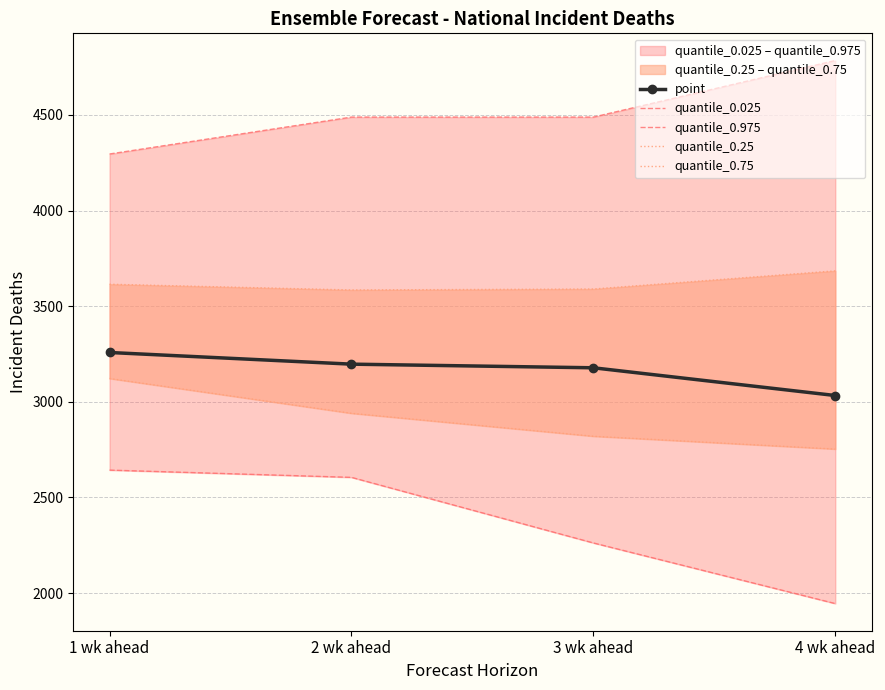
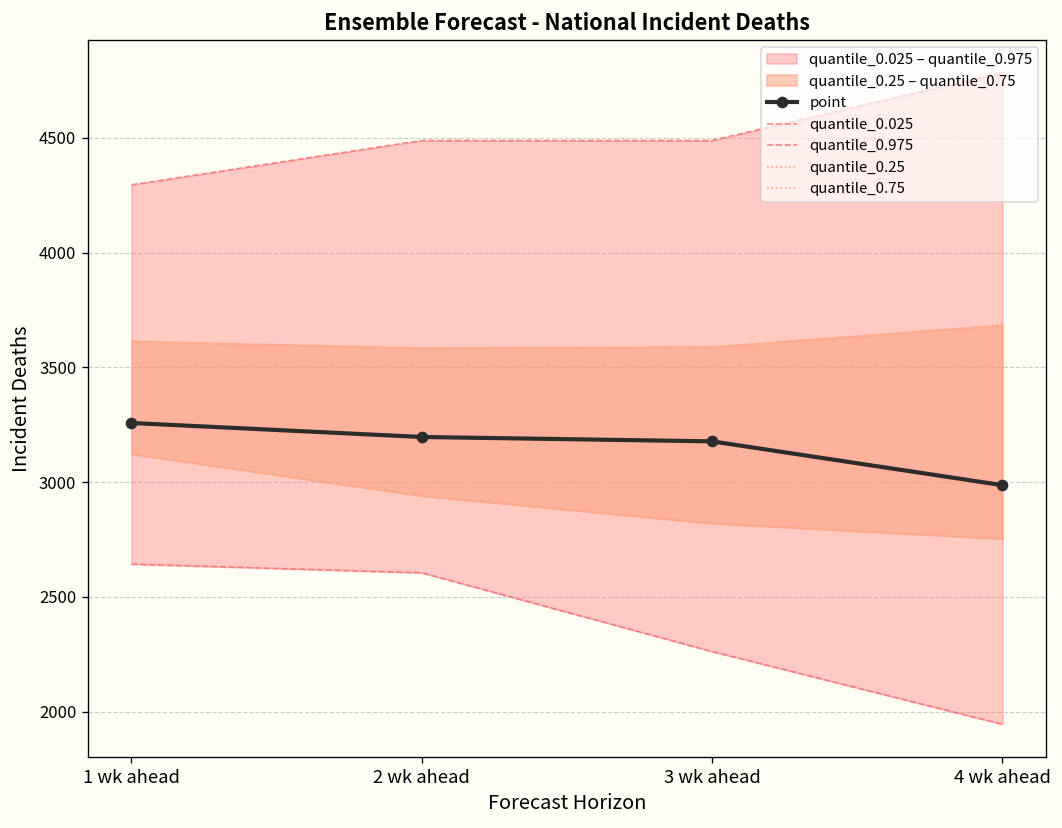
  {
    "point": {
      "1 wk ahead": 3260,
      "2 wk ahead": 3200,
      "3 wk ahead": 3180,
-     "4 wk ahead": 3030
+     "4 wk ahead": 2990
    }
  }
